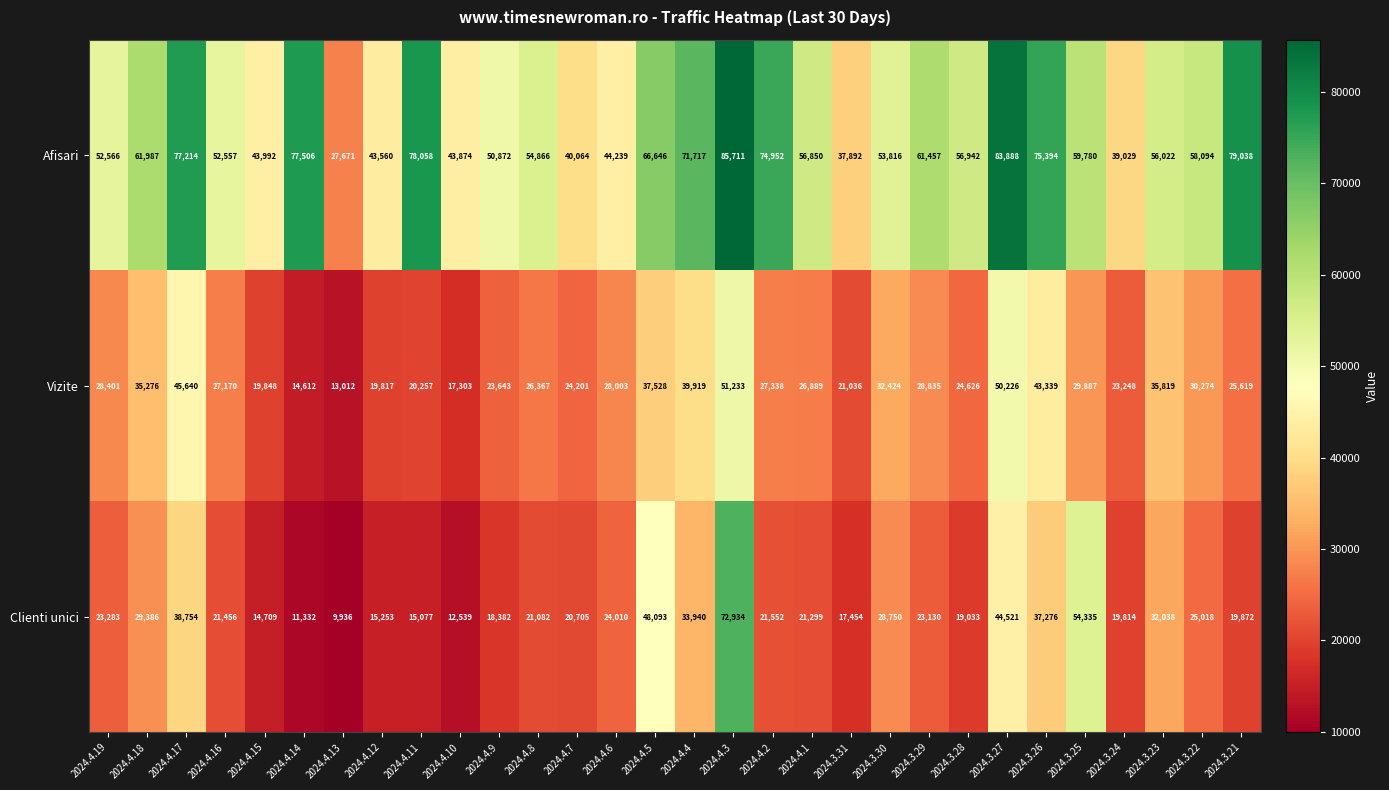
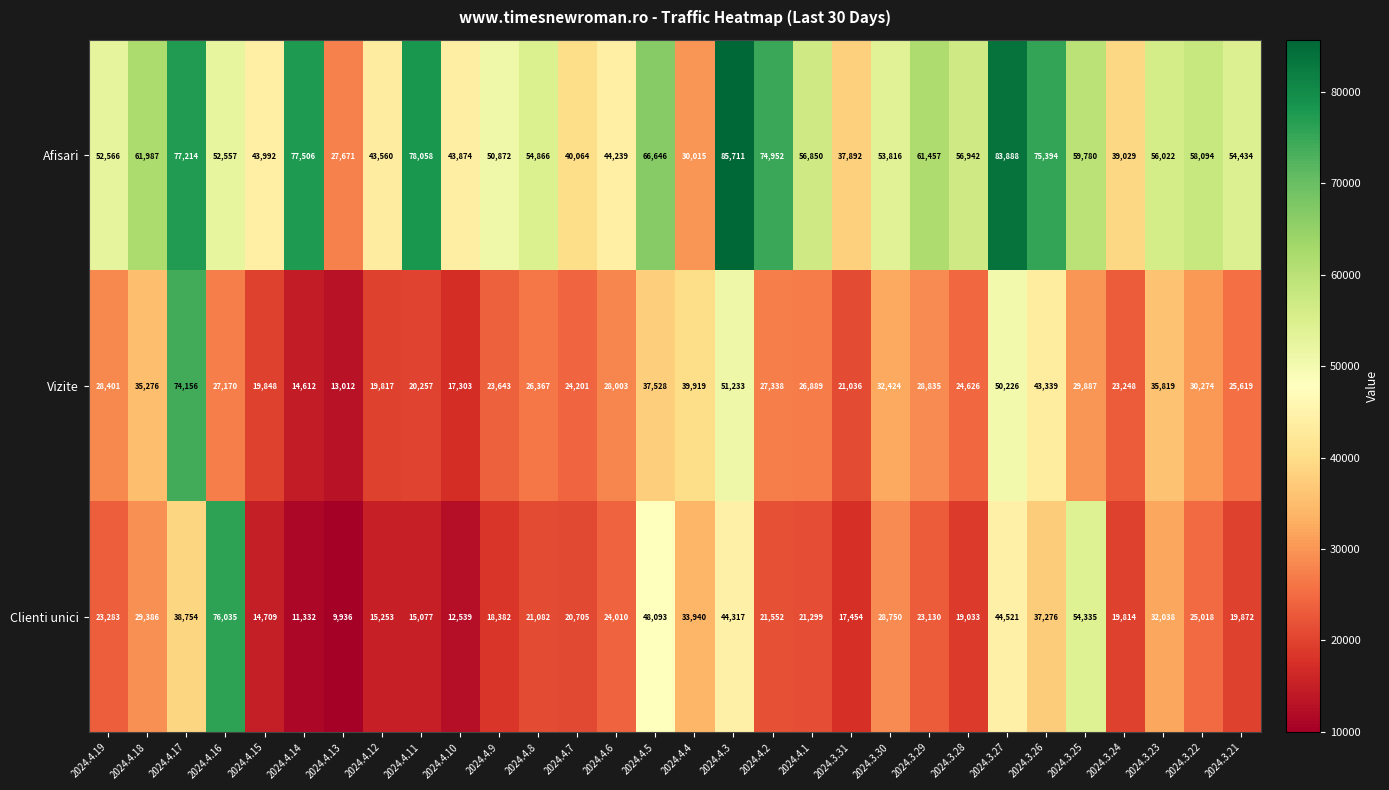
  {
    "Afisari": {
      "2024.4.19": "52,566",
      "2024.4.18": "61,987",
      "2024.4.17": "77,214",
      "2024.4.16": "52,557",
      "2024.4.15": "43,992",
      "2024.4.14": "77,506",
      "2024.4.13": "27,671",
      "2024.4.12": "43,560",
      "2024.4.11": "78,058",
      "2024.4.10": "43,874",
      "2024.4.9": "50,872",
      "2024.4.8": "54,866",
      "2024.4.7": "40,064",
      "2024.4.6": "44,239",
      "2024.4.5": "66,646",
-     "2024.4.4": "71,717",
+     "2024.4.4": "30,015",
      "2024.4.3": "85,711",
      "2024.4.2": "74,952",
      "2024.4.1": "56,850",
      "2024.3.31": "37,892",
      "2024.3.30": "53,816",
      "2024.3.29": "61,457",
      "2024.3.28": "56,942",
      "2024.3.27": "83,888",
      "2024.3.26": "75,394",
      "2024.3.25": "59,780",
      "2024.3.24": "39,029",
      "2024.3.23": "56,022",
      "2024.3.22": "58,094",
-     "2024.3.21": "79,038"
+     "2024.3.21": "54,434"
    },
    "Vizite": {
      "2024.4.19": "28,401",
      "2024.4.18": "35,276",
-     "2024.4.17": "45,640",
+     "2024.4.17": "74,156",
      "2024.4.16": "27,170",
      "2024.4.15": "19,848",
      "2024.4.14": "14,612",
      "2024.4.13": "13,012",
      "2024.4.12": "19,817",
      "2024.4.11": "20,257",
      "2024.4.10": "17,303",
      "2024.4.9": "23,643",
      "2024.4.8": "26,367",
      "2024.4.7": "24,201",
      "2024.4.6": "28,003",
      "2024.4.5": "37,528",
      "2024.4.4": "39,919",
      "2024.4.3": "51,233",
      "2024.4.2": "27,338",
      "2024.4.1": "26,889",
      "2024.3.31": "21,036",
      "2024.3.30": "32,424",
      "2024.3.29": "28,835",
      "2024.3.28": "24,626",
      "2024.3.27": "50,226",
      "2024.3.26": "43,339",
      "2024.3.25": "29,887",
      "2024.3.24": "23,248",
      "2024.3.23": "35,819",
      "2024.3.22": "30,274",
      "2024.3.21": "25,619"
    },
    "Clienti unici": {
      "2024.4.19": "23,283",
      "2024.4.18": "29,386",
      "2024.4.17": "38,754",
-     "2024.4.16": "21,456",
+     "2024.4.16": "76,035",
      "2024.4.15": "14,709",
      "2024.4.14": "11,332",
      "2024.4.13": "9,936",
      "2024.4.12": "15,253",
      "2024.4.11": "15,077",
      "2024.4.10": "12,539",
      "2024.4.9": "18,382",
      "2024.4.8": "21,082",
      "2024.4.7": "20,705",
      "2024.4.6": "24,010",
      "2024.4.5": "48,093",
      "2024.4.4": "33,940",
-     "2024.4.3": "72,934",
+     "2024.4.3": "44,317",
      "2024.4.2": "21,552",
      "2024.4.1": "21,299",
      "2024.3.31": "17,454",
      "2024.3.30": "28,750",
      "2024.3.29": "23,130",
      "2024.3.28": "19,033",
      "2024.3.27": "44,521",
      "2024.3.26": "37,276",
      "2024.3.25": "54,335",
      "2024.3.24": "19,814",
      "2024.3.23": "32,038",
      "2024.3.22": "25,018",
      "2024.3.21": "19,872"
    }
  }
